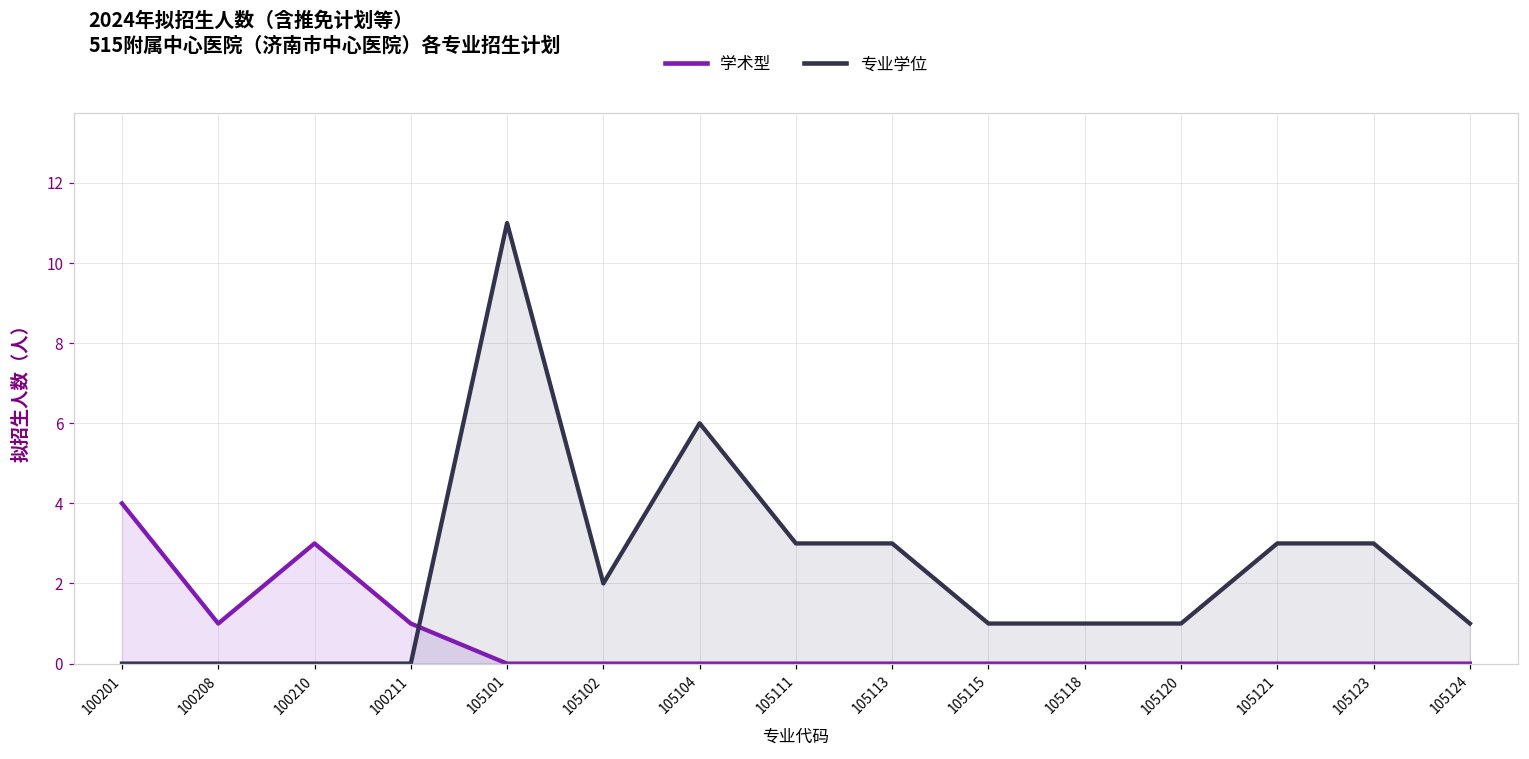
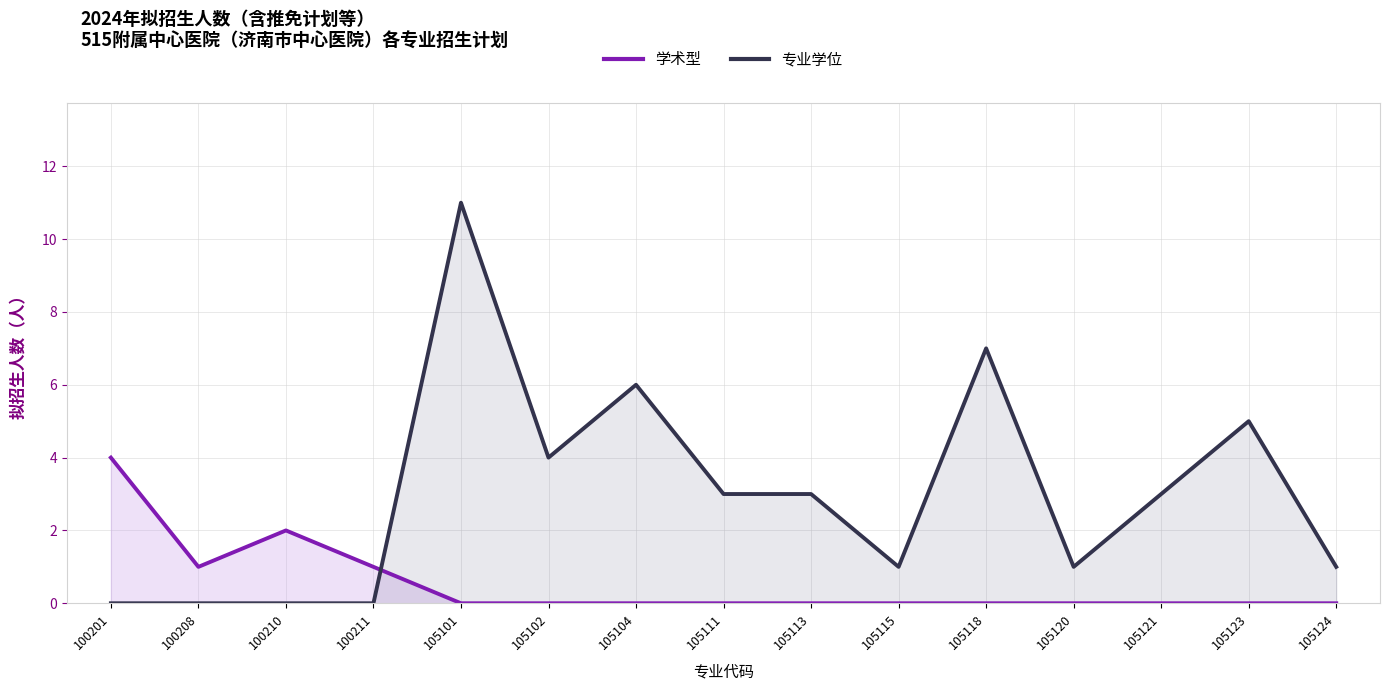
  {
    "学术型": {
      "100201": 4,
      "100208": 1,
-     "100210": 3,
+     "100210": 2,
      "100211": 1,
      "105101": 0,
      "105102": 0,
      "105104": 0,
      "105111": 0,
      "105113": 0,
      "105115": 0,
      "105118": 0,
      "105120": 0,
      "105121": 0,
      "105123": 0,
      "105124": 0
    },
    "专业学位": {
      "100201": 0,
      "100208": 0,
      "100210": 0,
      "100211": 0,
      "105101": 11,
-     "105102": 2,
+     "105102": 4,
      "105104": 6,
      "105111": 3,
      "105113": 3,
      "105115": 1,
-     "105118": 1,
+     "105118": 7,
      "105120": 1,
      "105121": 3,
-     "105123": 3,
+     "105123": 5,
      "105124": 1
    }
  }
